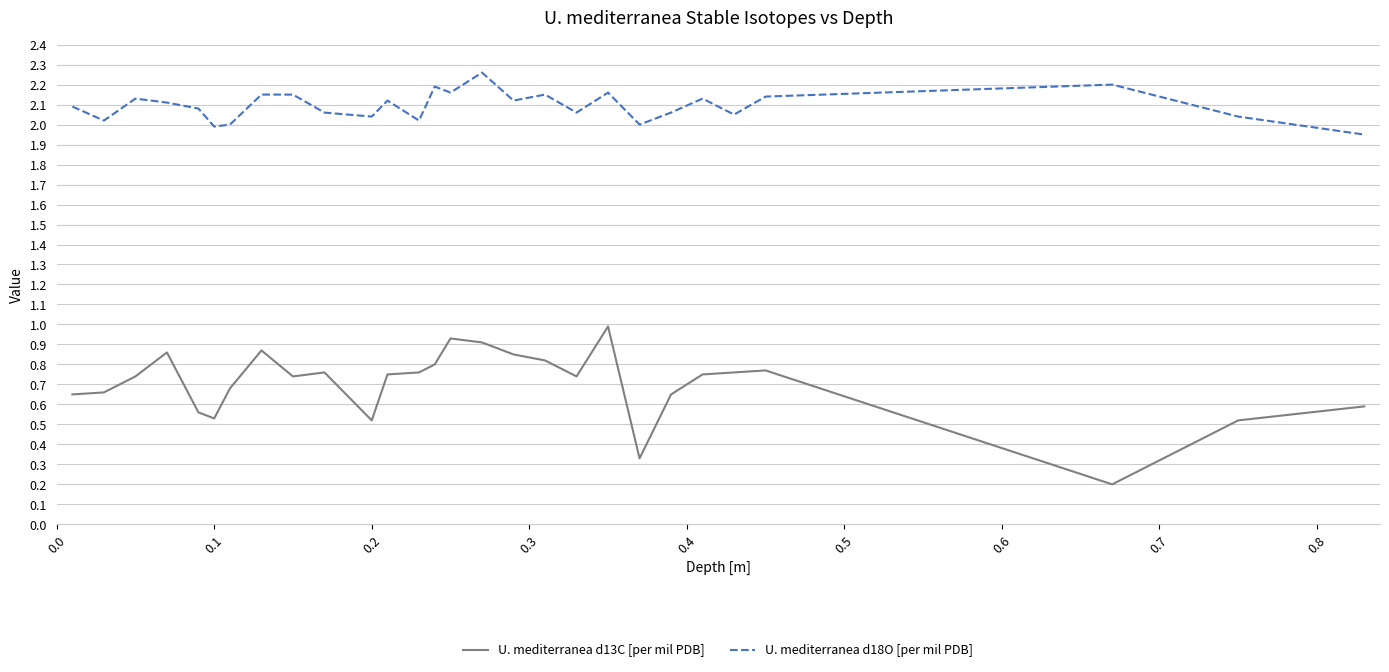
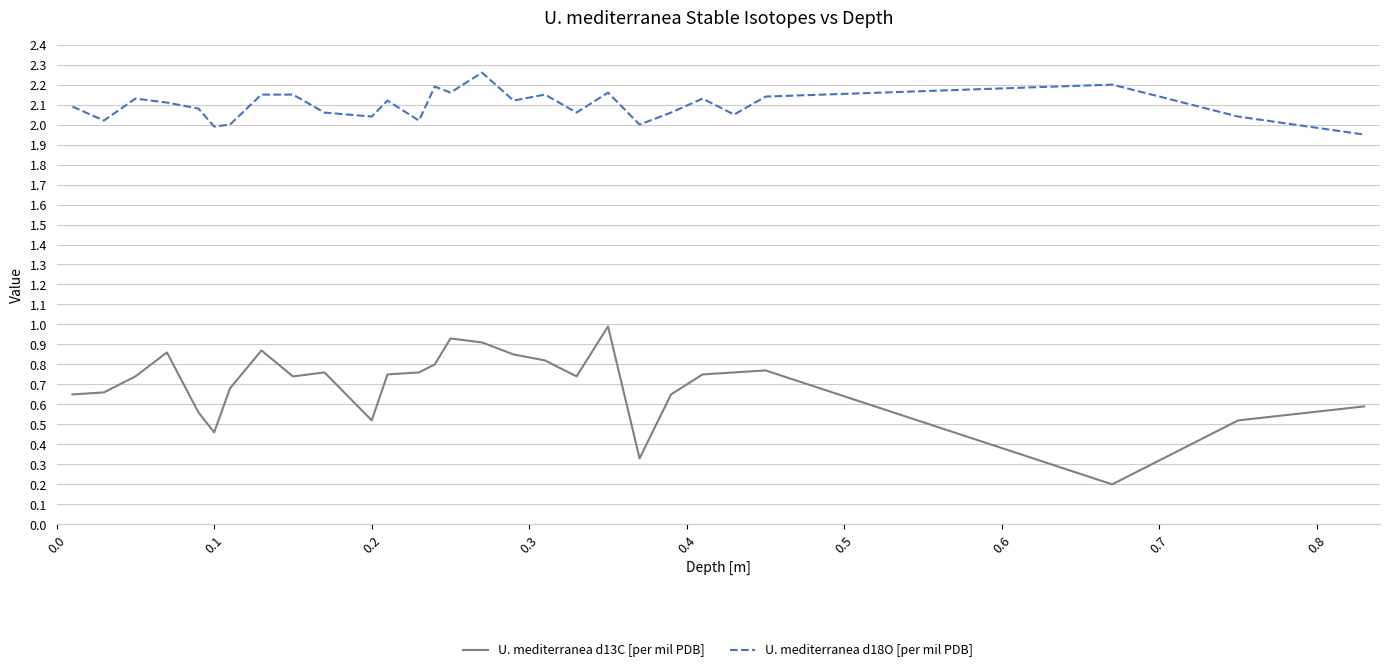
  {
    "U. mediterranea d13C [per mil PDB]": {
-     "0.1": 0.53,
+     "0.1": 0.46,
      "0.2": 0.52
    },
    "U. mediterranea d18O [per mil PDB]": {
      "0.1": 1.99,
      "0.2": 2.04
    }
  }
